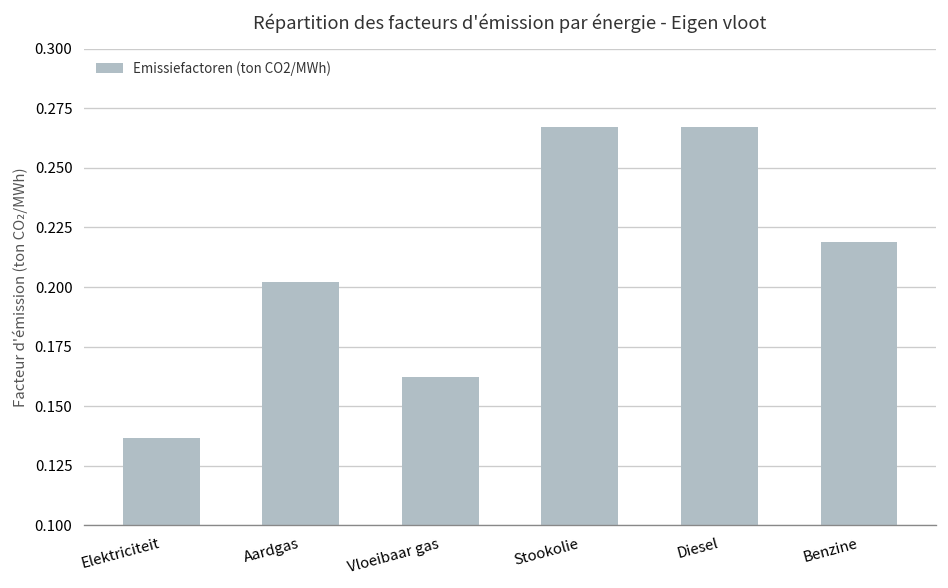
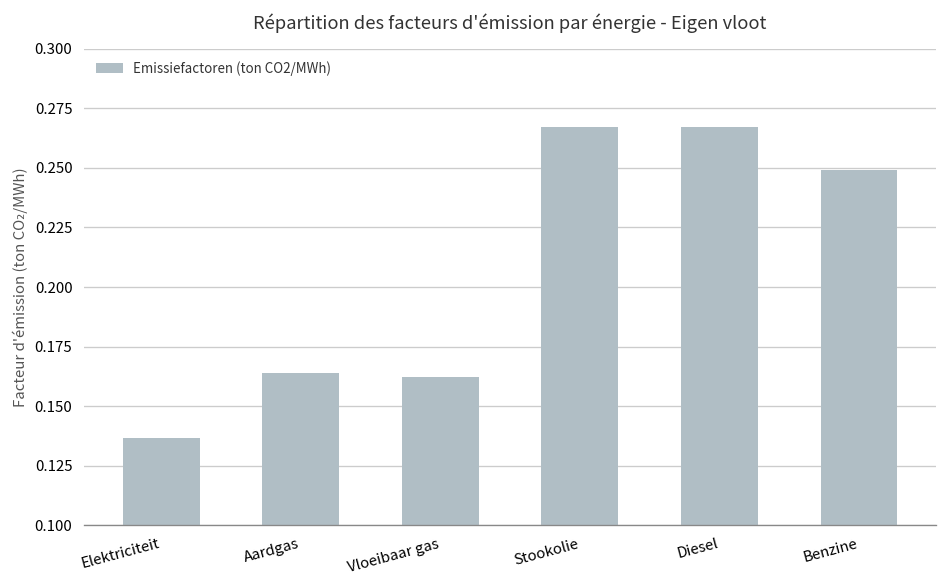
  {
    "Elektriciteit": 0.136,
-   "Aardgas": 0.202,
+   "Aardgas": 0.164,
    "Vloeibaar gas": 0.162,
    "Stookolie": 0.267,
    "Diesel": 0.267,
-   "Benzine": 0.219
+   "Benzine": 0.249
  }
